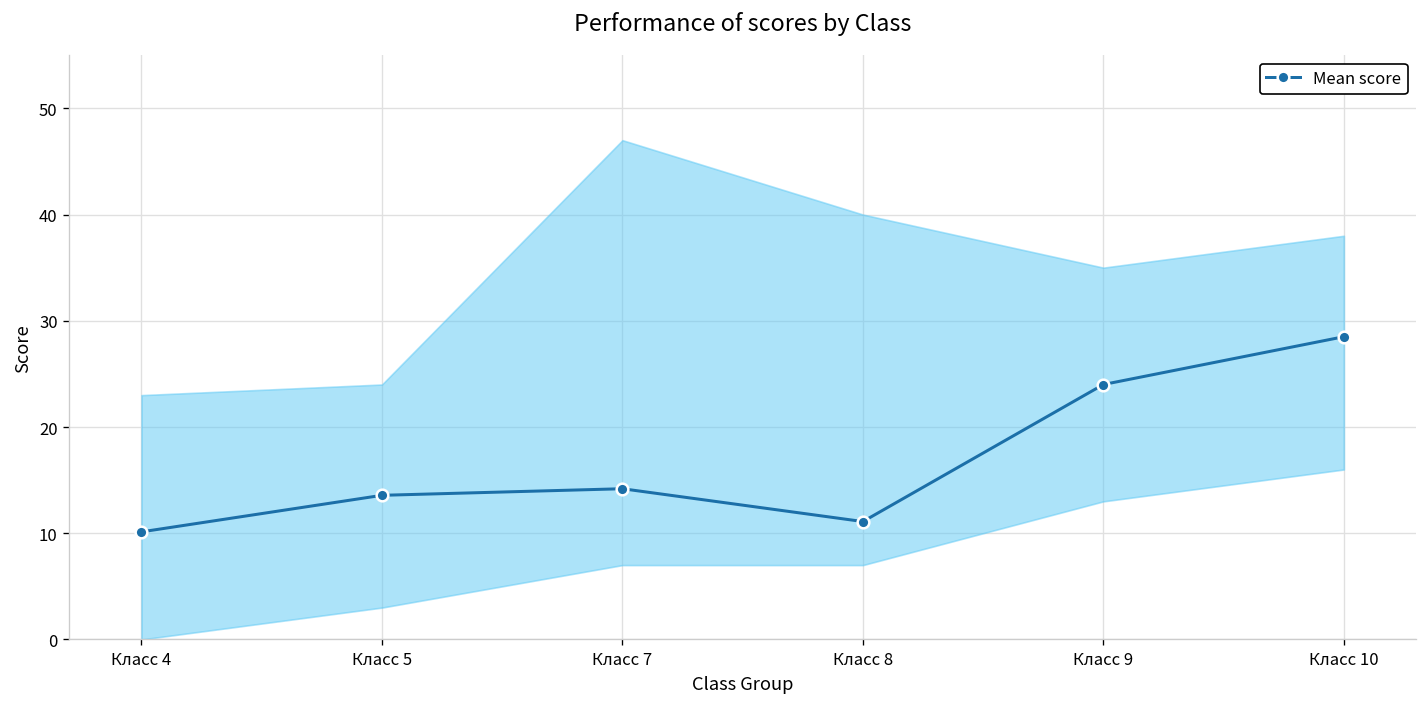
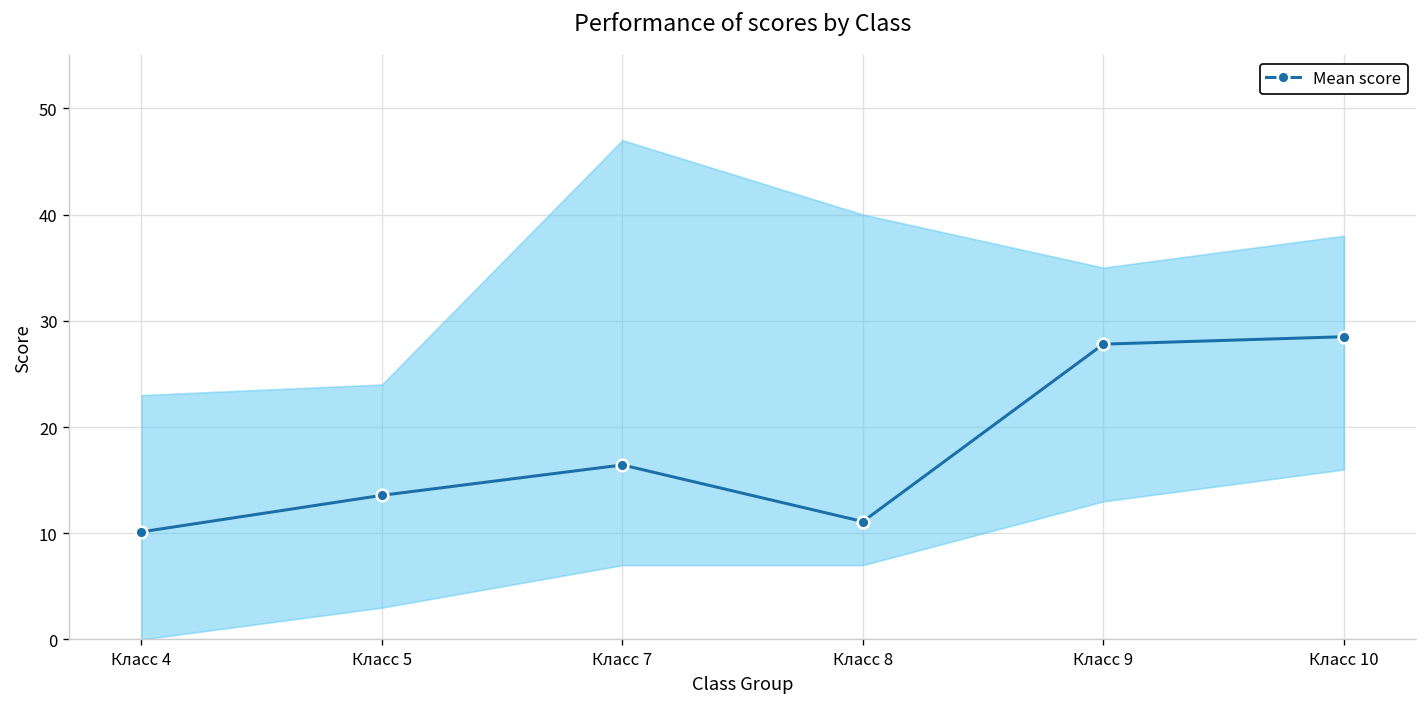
  {
    "Mean score": {
      "Класс 4": 10,
      "Класс 5": 14,
-     "Класс 7": 14,
+     "Класс 7": 16,
      "Класс 8": 11,
-     "Класс 9": 24,
+     "Класс 9": 28,
      "Класс 10": 29
    }
  }
